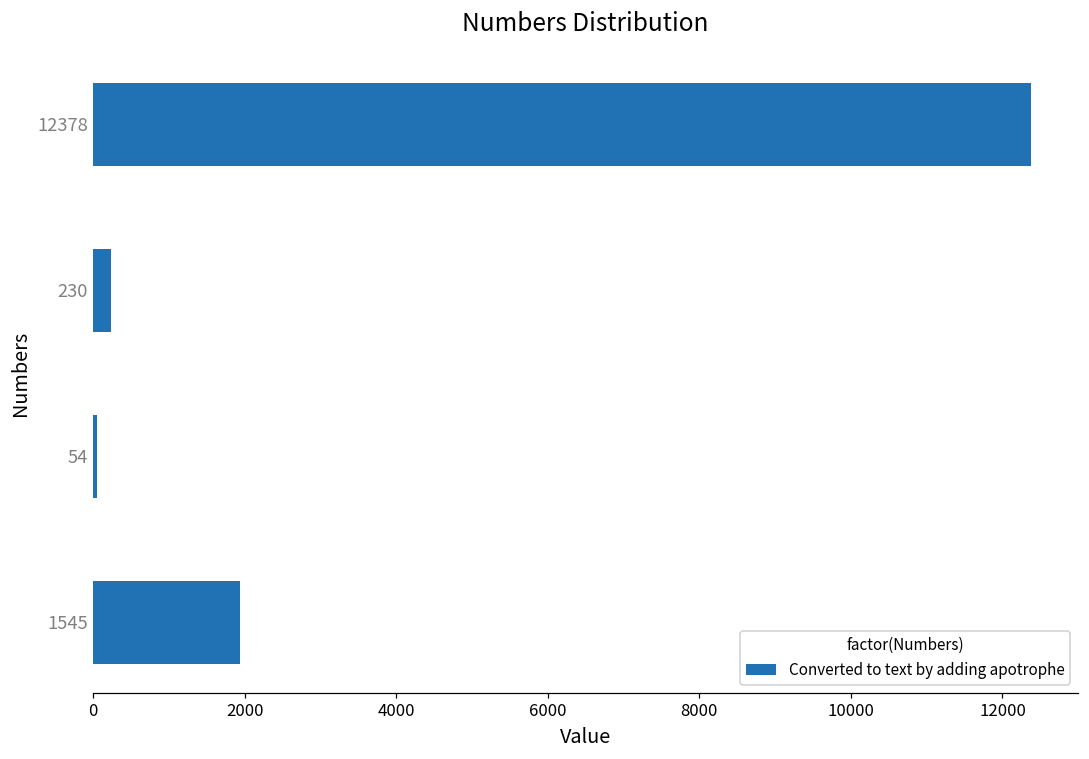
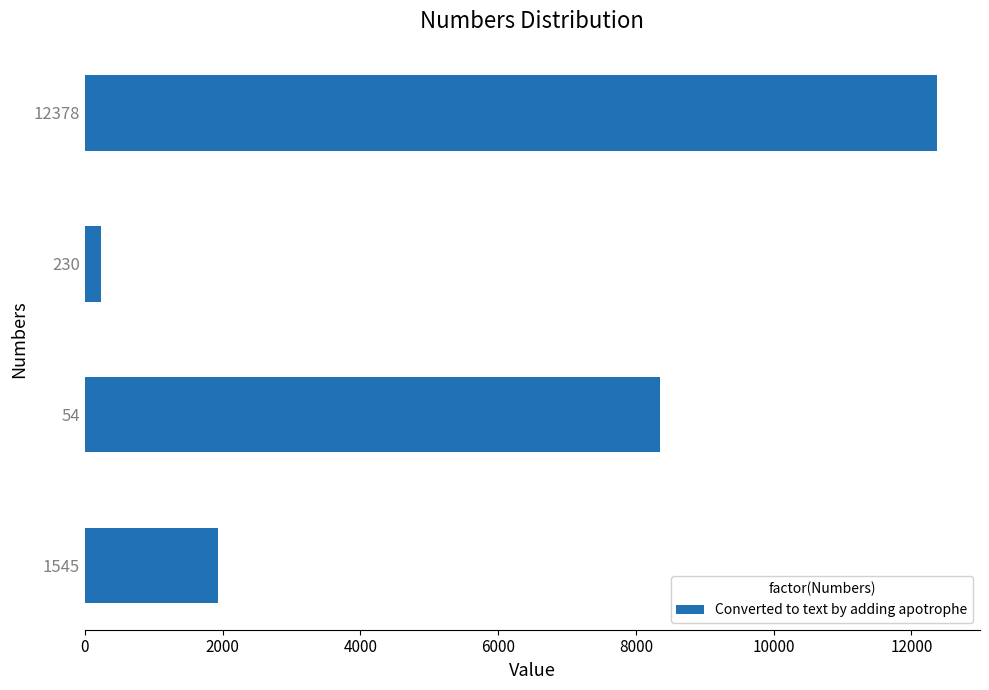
  {
    "12378": 12400,
    "230": 200,
-   "54": 100,
+   "54": 8400,
    "1545": 1900
  }
